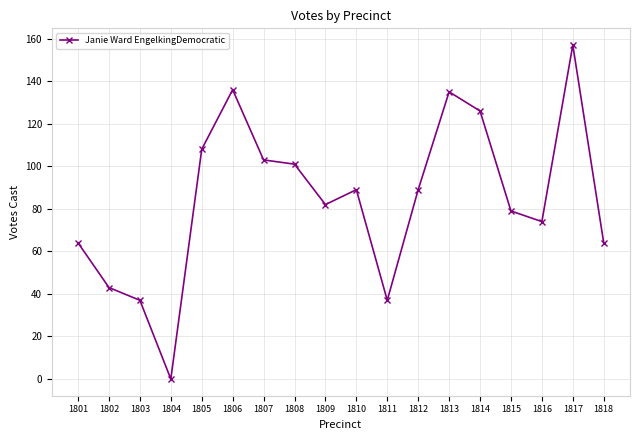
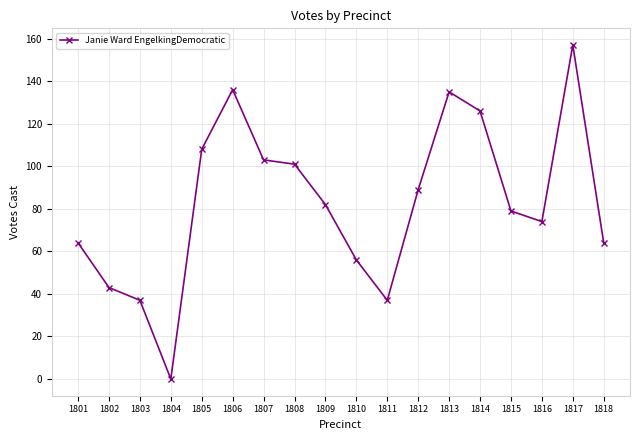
  {
    "1801": 64,
    "1802": 43,
    "1803": 37,
    "1804": 0,
    "1805": 108,
    "1806": 136,
    "1807": 103,
    "1808": 101,
    "1809": 82,
-   "1810": 89,
+   "1810": 56,
    "1811": 37,
    "1812": 89,
    "1813": 135,
    "1814": 126,
    "1815": 79,
    "1816": 74,
    "1817": 157,
    "1818": 64
  }
